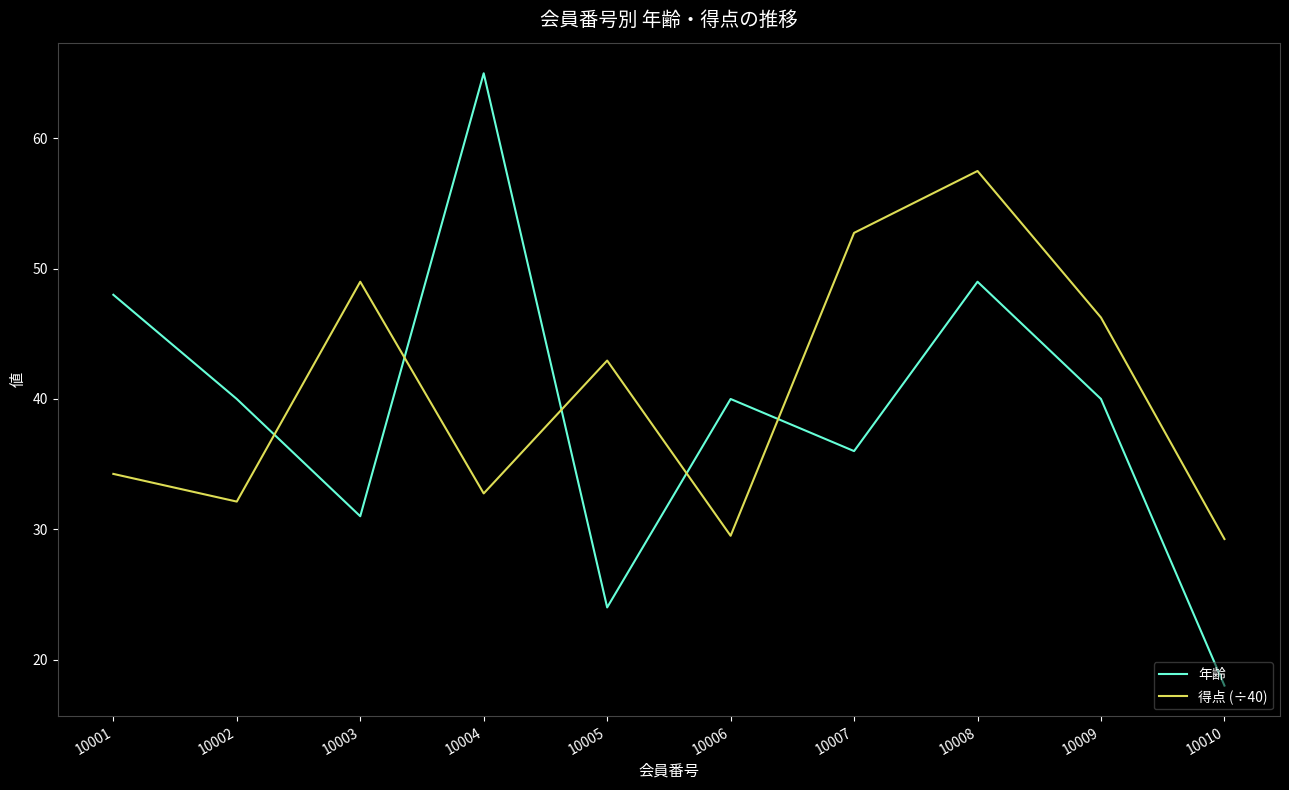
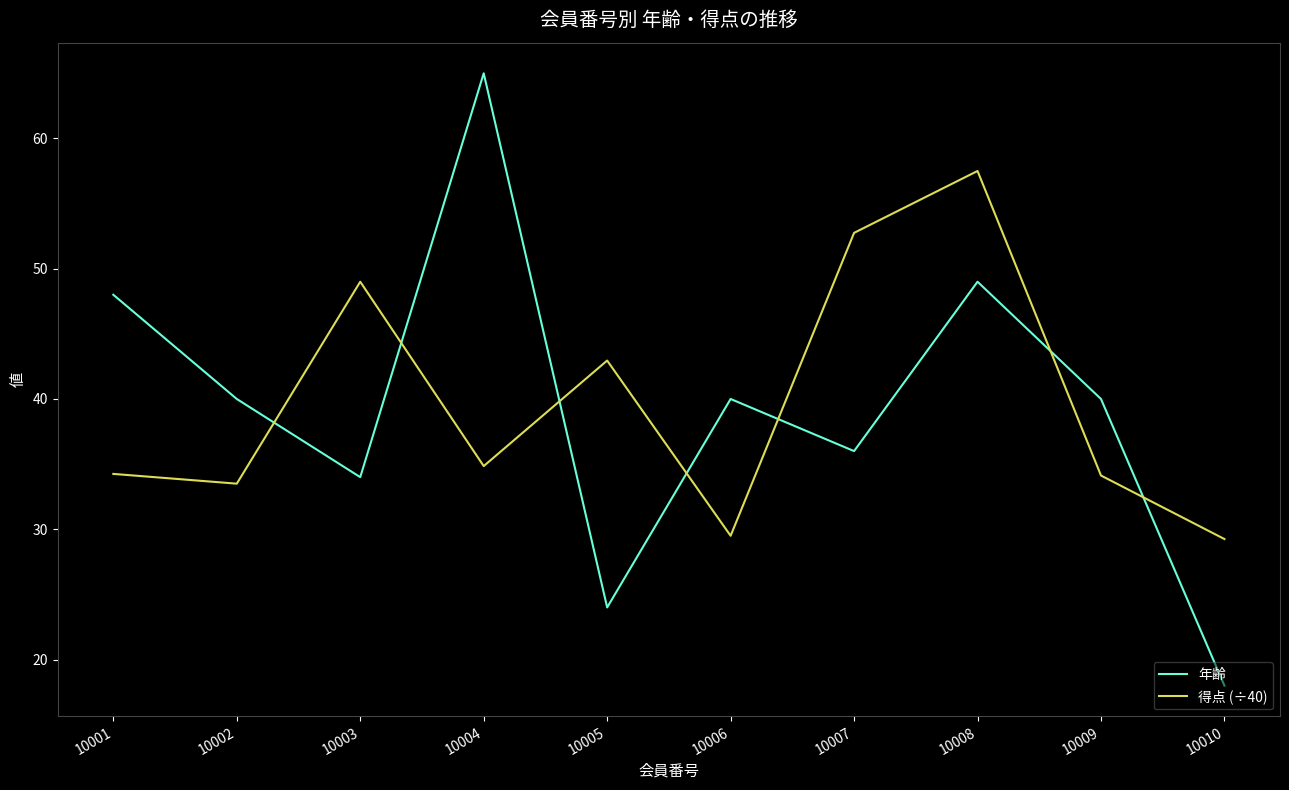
  {
    "年齢": {
      "10001": 48,
      "10002": 40,
-     "10003": 31,
+     "10003": 34,
      "10004": 65,
      "10005": 24,
      "10006": 40,
      "10007": 36,
      "10008": 49,
      "10009": 40
    },
    "得点 (÷40)": {
      "10001": 34.3,
-     "10002": 32.1,
+     "10002": 33.5,
      "10003": 49.0,
-     "10004": 32.8,
+     "10004": 34.9,
      "10005": 43.0,
      "10006": 29.5,
      "10007": 52.8,
      "10008": 57.5,
-     "10009": 46.3,
+     "10009": 34.1,
      "10010": 29.3
    }
  }
